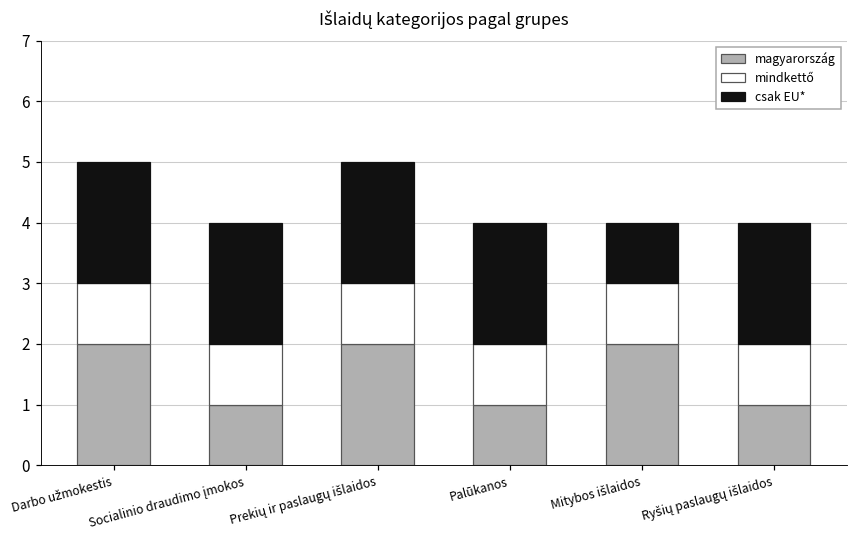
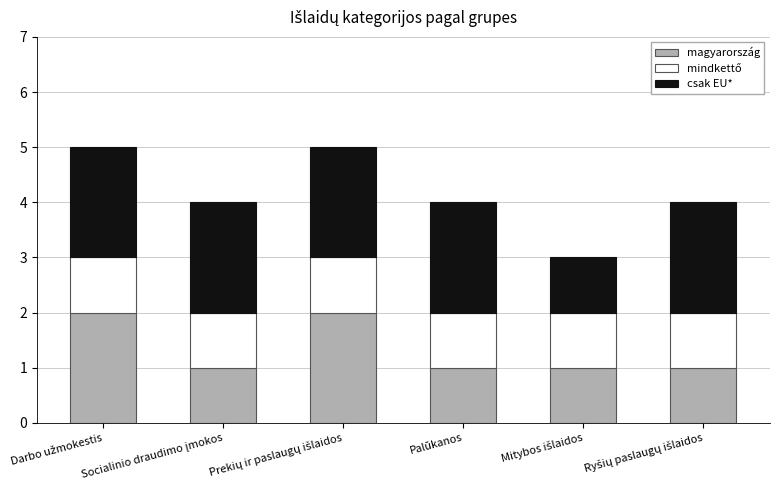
  {
    "magyarország": {
      "Darbo užmokestis": 2,
      "Socialinio draudimo įmokos": 1,
      "Prekių ir paslaugų išlaidos": 2,
      "Palūkanos": 1,
-     "Mitybos išlaidos": 2,
+     "Mitybos išlaidos": 1,
      "Ryšių paslaugų išlaidos": 1
    },
    "mindkettő": {
      "Darbo užmokestis": 1,
      "Socialinio draudimo įmokos": 1,
      "Prekių ir paslaugų išlaidos": 1,
      "Palūkanos": 1,
      "Mitybos išlaidos": 1,
      "Ryšių paslaugų išlaidos": 1
    },
    "csak EU*": {
      "Darbo užmokestis": 2,
      "Socialinio draudimo įmokos": 2,
      "Prekių ir paslaugų išlaidos": 2,
      "Palūkanos": 2,
      "Mitybos išlaidos": 1,
      "Ryšių paslaugų išlaidos": 2
    }
  }
